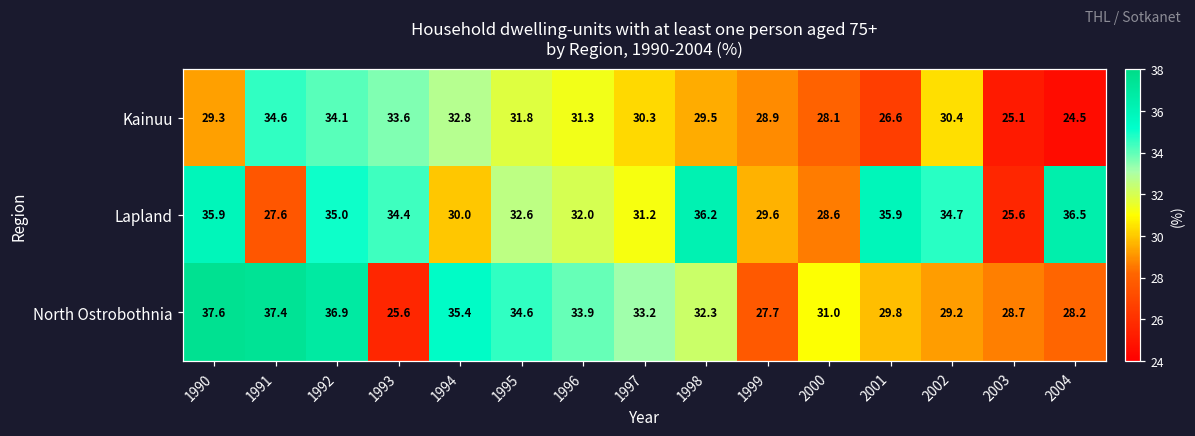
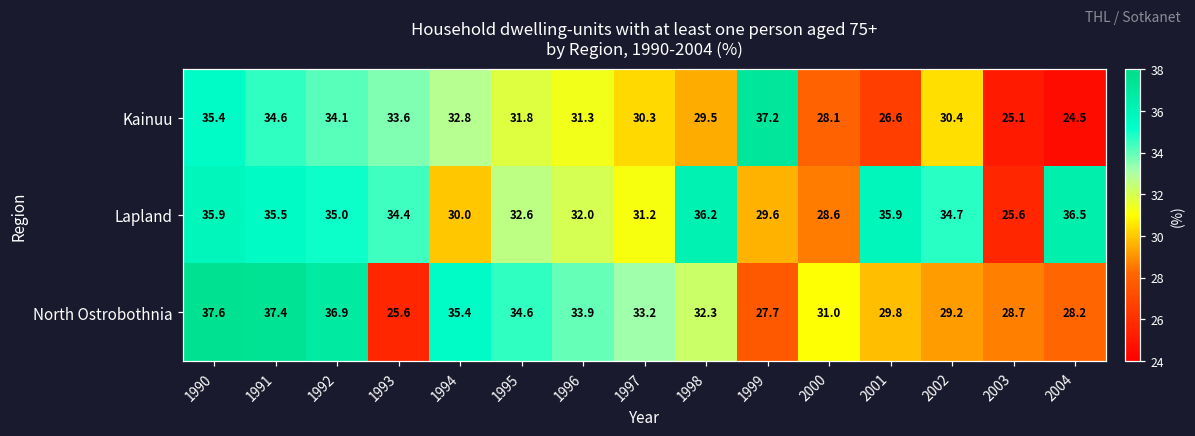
  {
    "Kainuu": {
-     "1990": 29.3,
+     "1990": 35.4,
      "1991": 34.6,
      "1992": 34.1,
      "1993": 33.6,
      "1994": 32.8,
      "1995": 31.8,
      "1996": 31.3,
      "1997": 30.3,
      "1998": 29.5,
-     "1999": 28.9,
+     "1999": 37.2,
      "2000": 28.1,
      "2001": 26.6,
      "2002": 30.4,
      "2003": 25.1,
      "2004": 24.5
    },
    "Lapland": {
      "1990": 35.9,
-     "1991": 27.6,
+     "1991": 35.5,
      "1992": 35.0,
      "1993": 34.4,
      "1994": 30.0,
      "1995": 32.6,
      "1996": 32.0,
      "1997": 31.2,
      "1998": 36.2,
      "1999": 29.6,
      "2000": 28.6,
      "2001": 35.9,
      "2002": 34.7,
      "2003": 25.6,
      "2004": 36.5
    },
    "North Ostrobothnia": {
      "1990": 37.6,
      "1991": 37.4,
      "1992": 36.9,
      "1993": 25.6,
      "1994": 35.4,
      "1995": 34.6,
      "1996": 33.9,
      "1997": 33.2,
      "1998": 32.3,
      "1999": 27.7,
      "2000": 31.0,
      "2001": 29.8,
      "2002": 29.2,
      "2003": 28.7,
      "2004": 28.2
    }
  }
